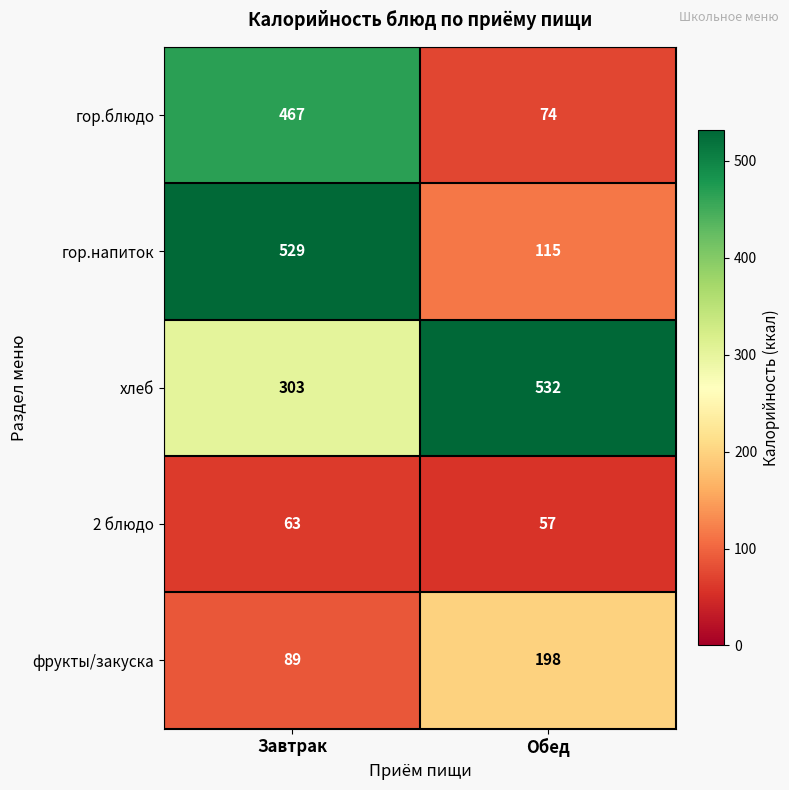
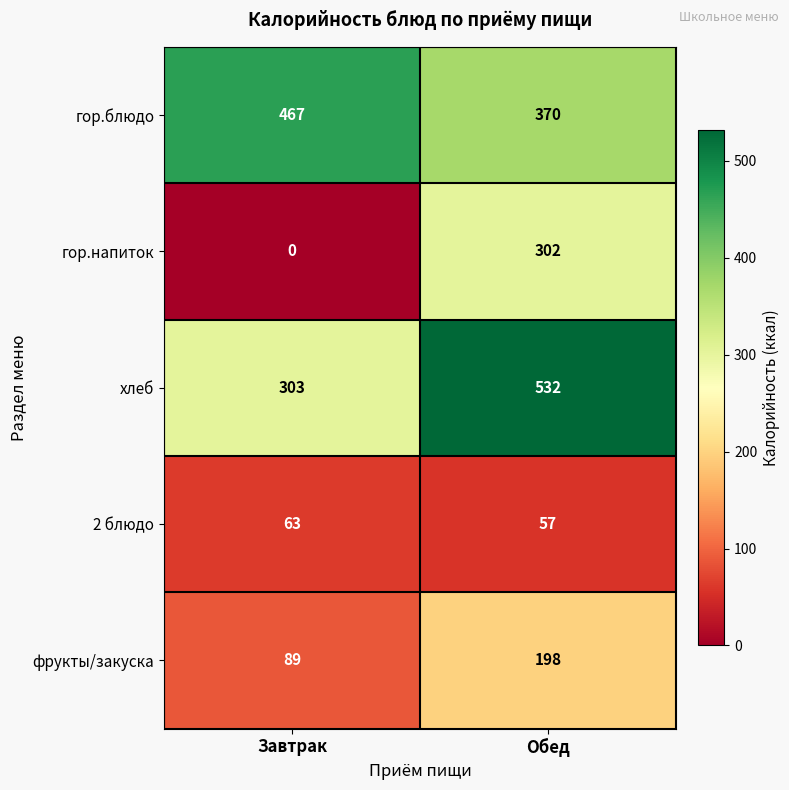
  {
    "гор.блюдо": {
      "Завтрак": 467,
-     "Обед": 74
+     "Обед": 370
    },
    "гор.напиток": {
-     "Завтрак": 529,
-     "Обед": 115
+     "Завтрак": 0,
+     "Обед": 302
    },
    "хлеб": {
      "Завтрак": 303,
      "Обед": 532
    },
    "2 блюдо": {
      "Завтрак": 63,
      "Обед": 57
    },
    "фрукты/закуска": {
      "Завтрак": 89,
      "Обед": 198
    }
  }
